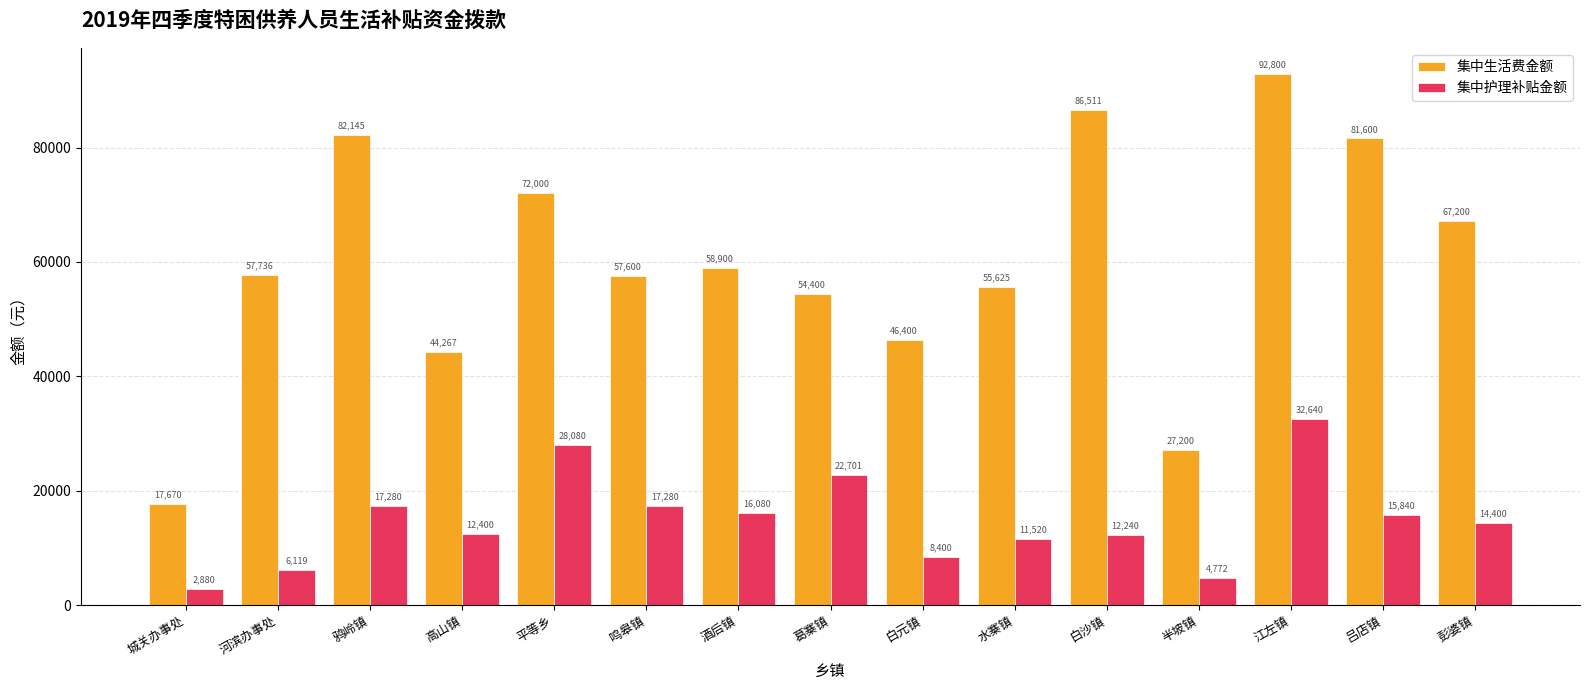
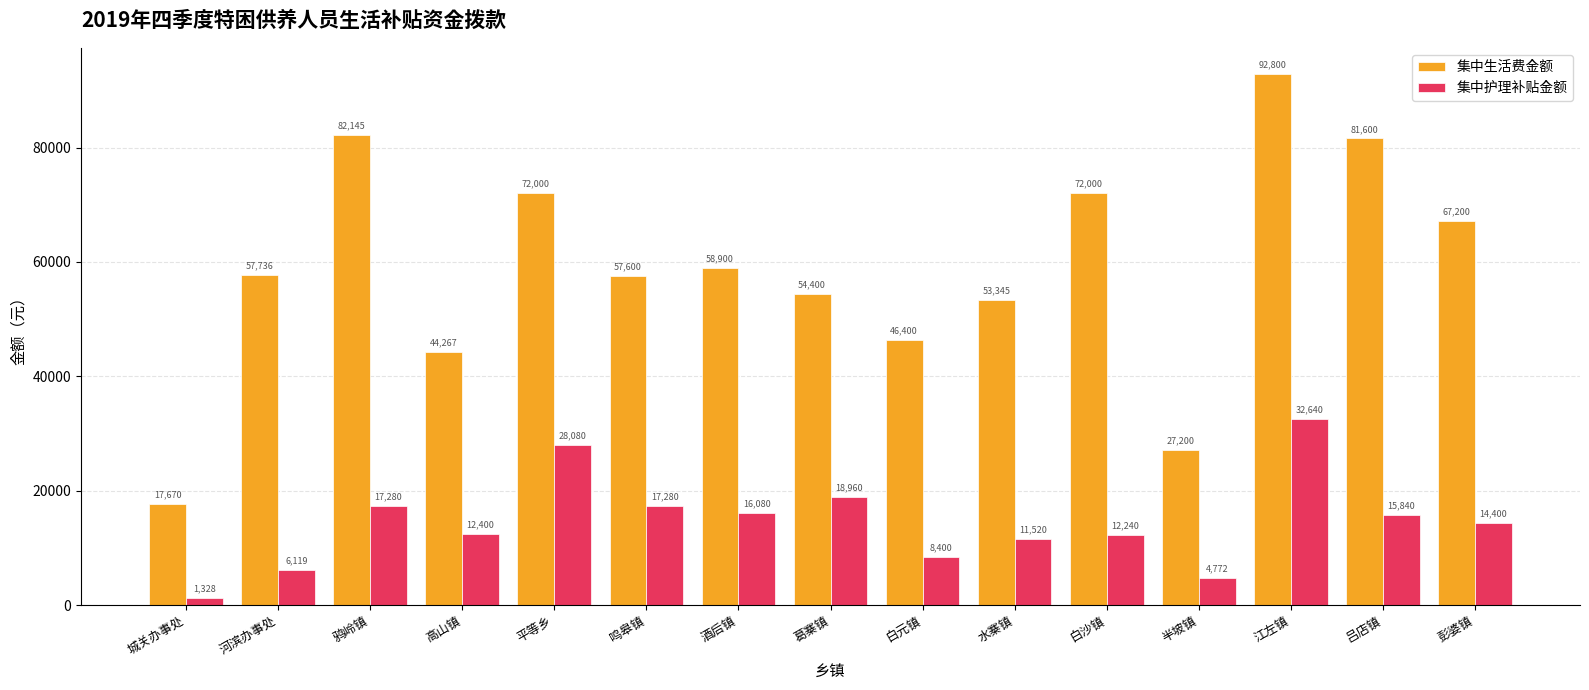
  {
    "集中生活费金额": {
      "城关办事处": "17,670",
      "河滨办事处": "57,736",
      "鸦岭镇": "82,145",
      "高山镇": "44,267",
      "平等乡": "72,000",
      "鸣皋镇": "57,600",
      "酒后镇": "58,900",
      "葛寨镇": "54,400",
      "白元镇": "46,400",
-     "水寨镇": "55,625",
-     "白沙镇": "86,511",
+     "水寨镇": "53,345",
+     "白沙镇": "72,000",
      "半坡镇": "27,200",
      "江左镇": "92,800",
      "吕店镇": "81,600",
      "彭婆镇": "67,200"
    },
    "集中护理补贴金额": {
-     "城关办事处": "2,880",
+     "城关办事处": "1,328",
      "河滨办事处": "6,119",
      "鸦岭镇": "17,280",
      "高山镇": "12,400",
      "平等乡": "28,080",
      "鸣皋镇": "17,280",
      "酒后镇": "16,080",
-     "葛寨镇": "22,701",
+     "葛寨镇": "18,960",
      "白元镇": "8,400",
      "水寨镇": "11,520",
      "白沙镇": "12,240",
      "半坡镇": "4,772",
      "江左镇": "32,640",
      "吕店镇": "15,840",
      "彭婆镇": "14,400"
    }
  }
